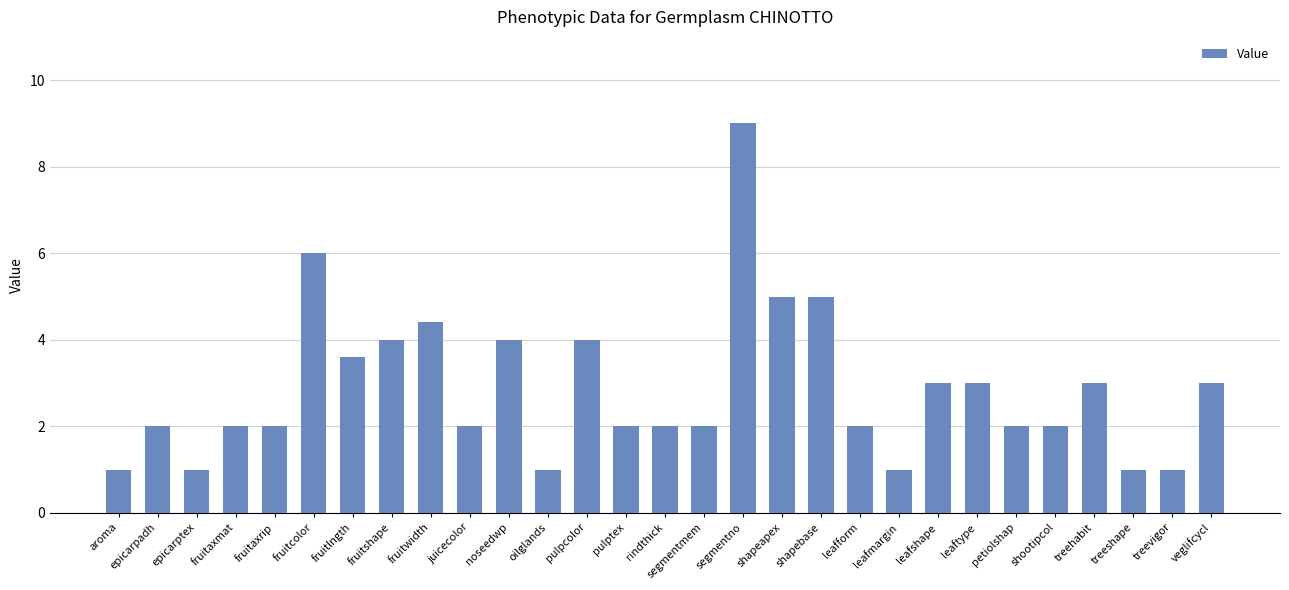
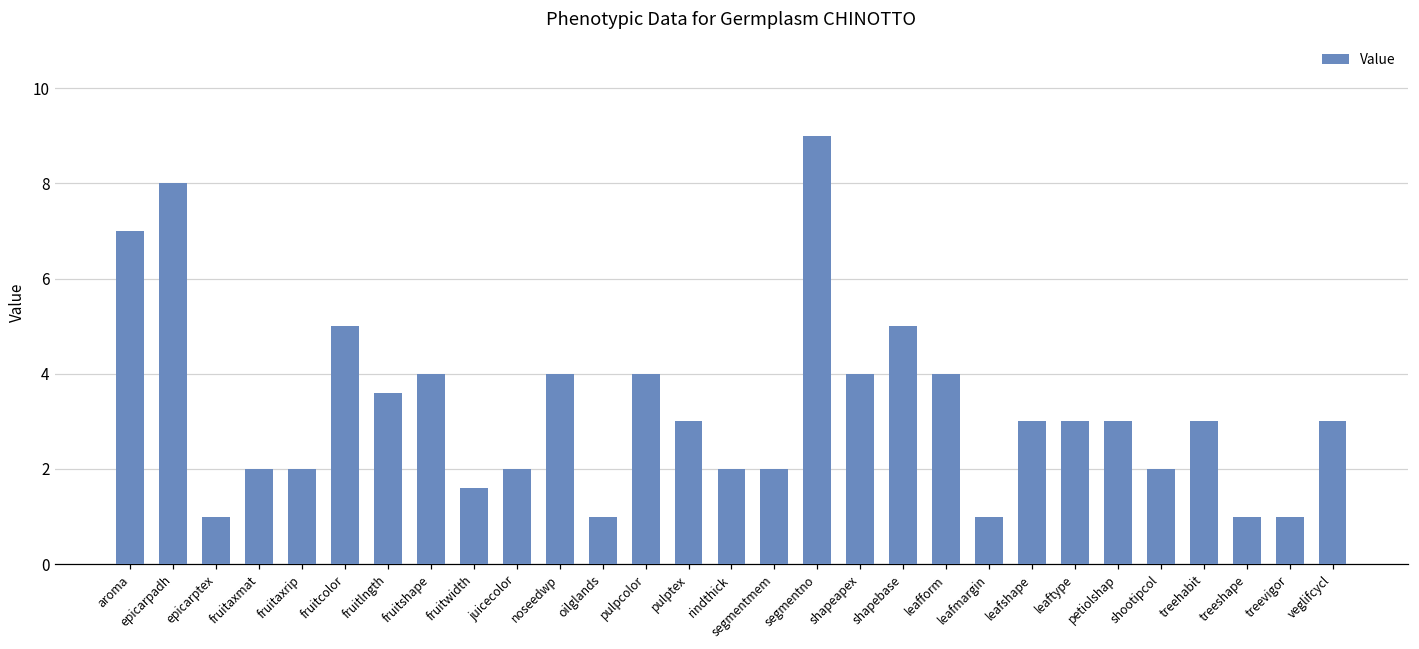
  {
-   "aroma": 1,
-   "epicarpadh": 2,
+   "aroma": 7,
+   "epicarpadh": 8,
    "epicarptex": 1.0,
    "fruitaxmat": 2.0,
    "fruitaxrip": 2.0,
-   "fruitcolor": 6,
+   "fruitcolor": 5,
    "fruitlngth": 3.6,
    "fruitshape": 4.0,
-   "fruitwidth": 4.4,
+   "fruitwidth": 1.6,
    "juicecolor": 2.0,
    "noseedwp": 4.0,
    "oilglands": 1.0,
    "pulpcolor": 4.0,
-   "pulptex": 2,
+   "pulptex": 3,
    "rindthick": 2.0,
    "segmentmem": 2.0,
    "segmentno": 9.0,
-   "shapeapex": 5,
+   "shapeapex": 4,
    "shapebase": 5.0,
-   "leafform": 2,
+   "leafform": 4,
    "leafmargin": 1.0,
    "leafshape": 3.0,
    "leaftype": 3.0,
-   "petiolshap": 2,
+   "petiolshap": 3,
    "shootipcol": 2.0,
    "treehabit": 3.0,
    "treeshape": 1.0,
    "treevigor": 1.0,
    "veglifcycl": 3.0
  }
